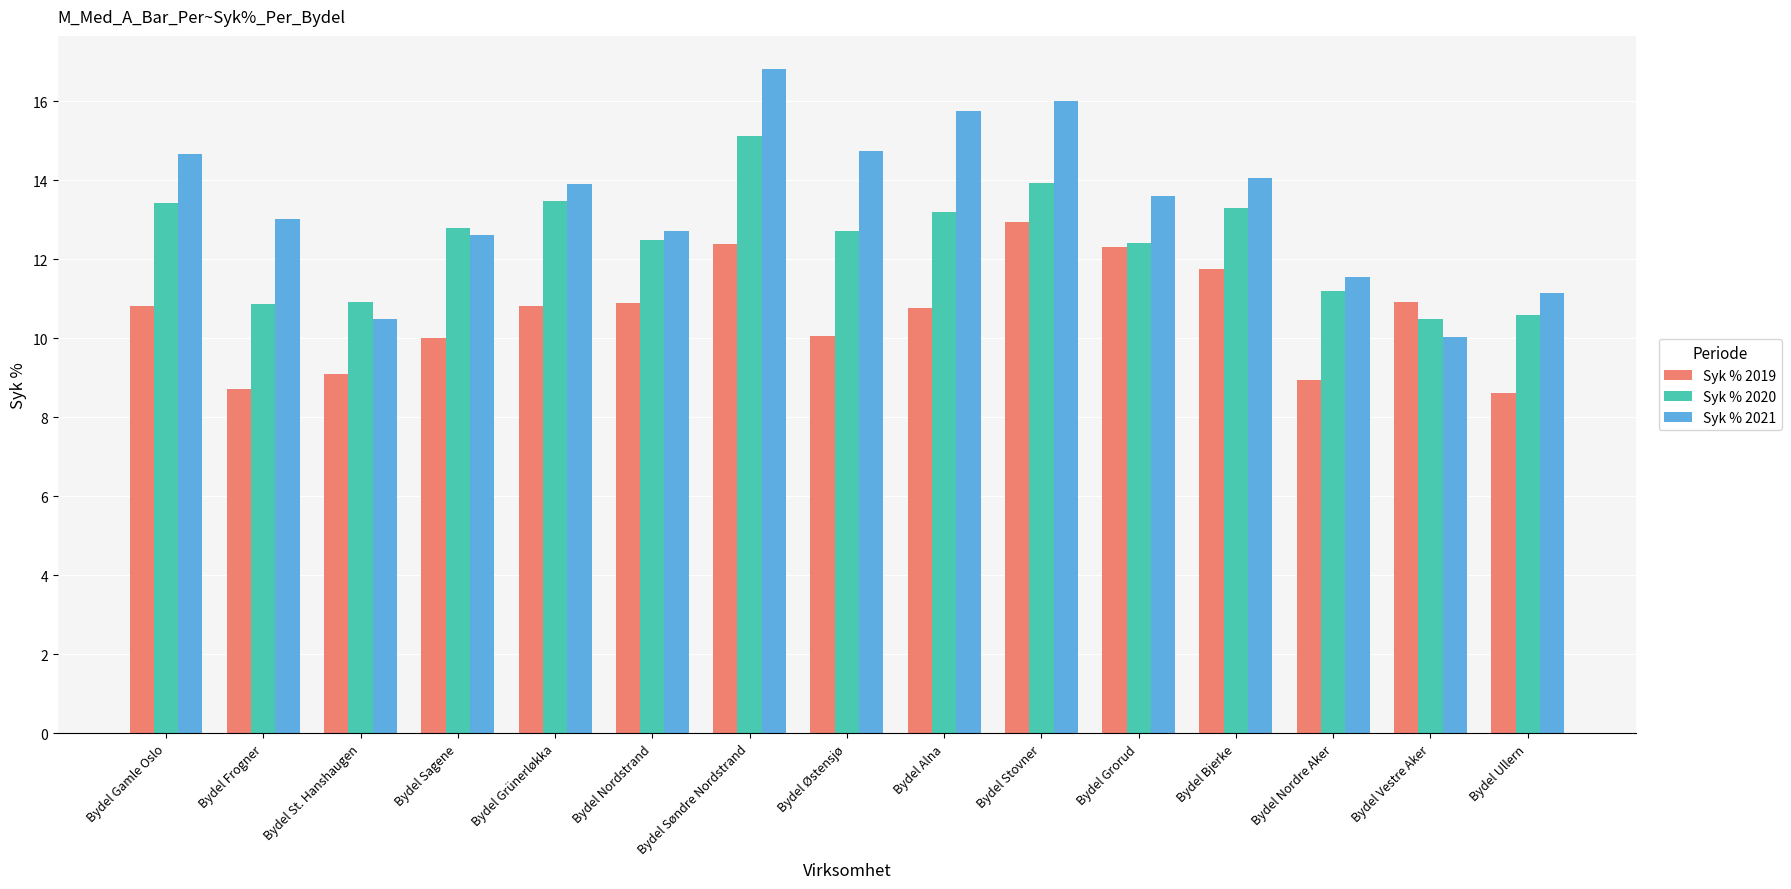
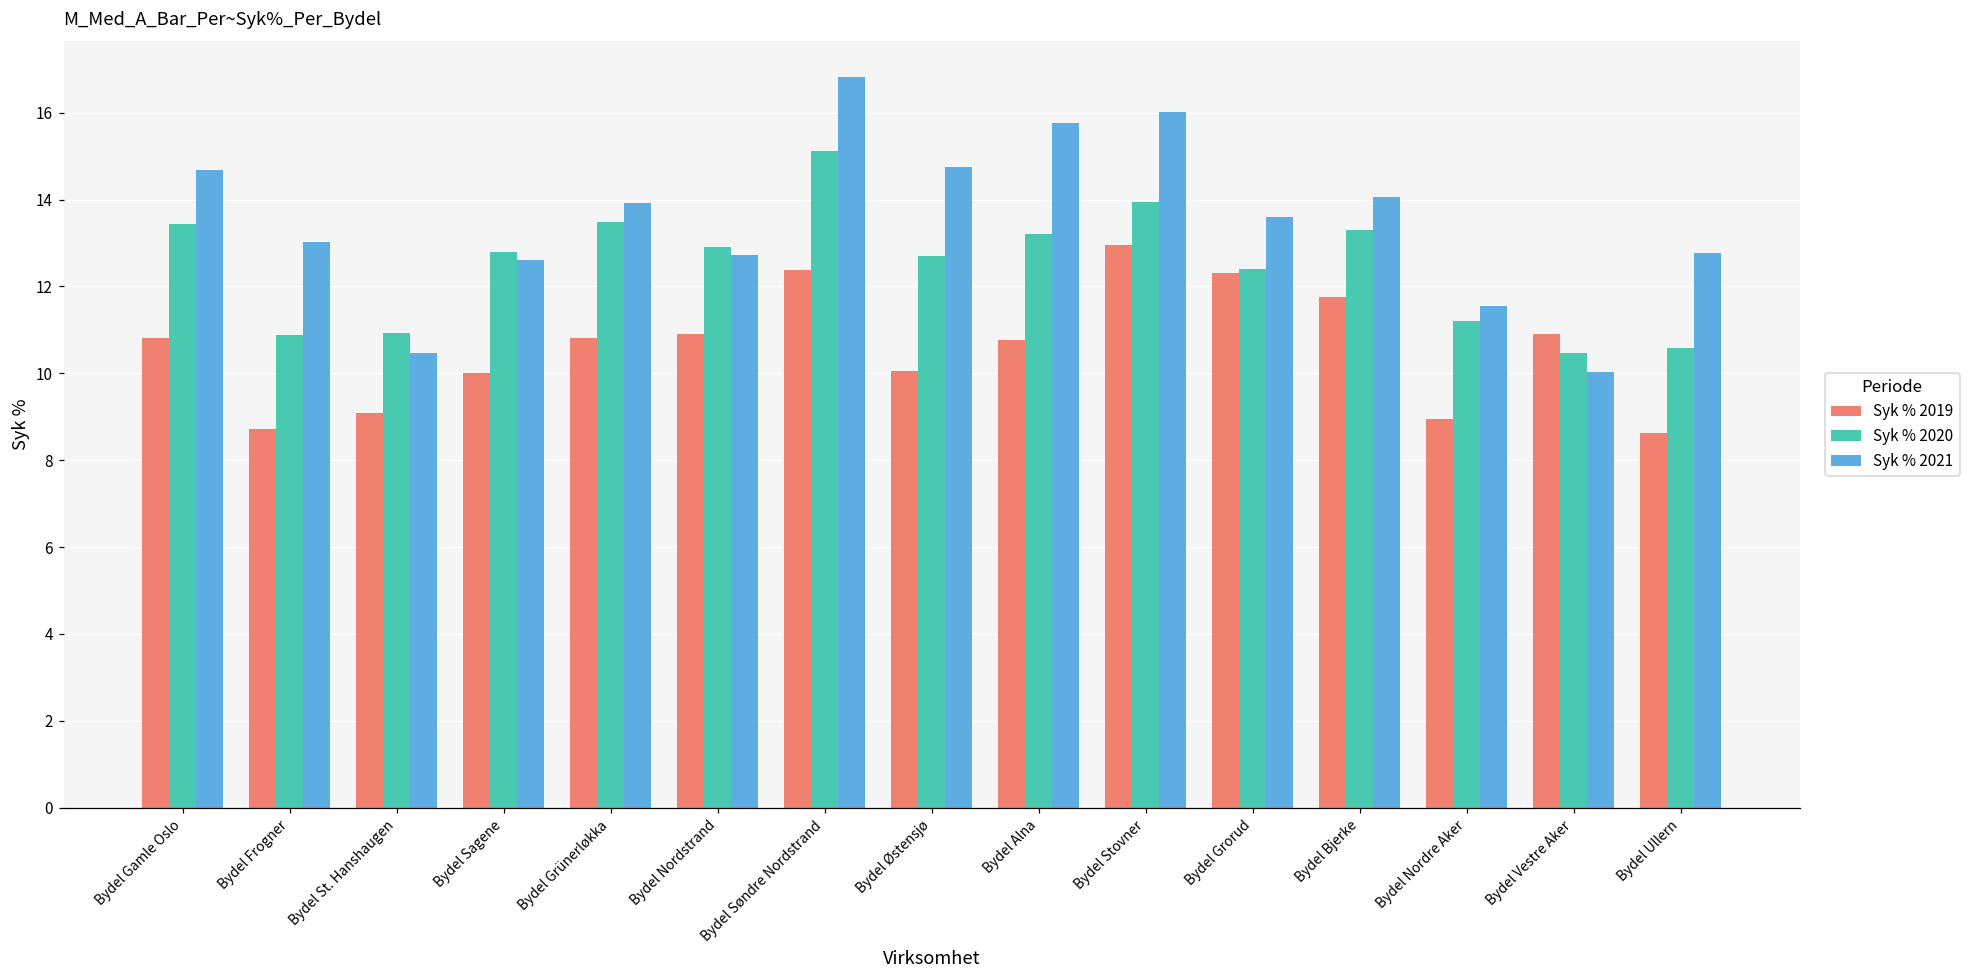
  {
    "Syk % 2019": {
      "Bydel Gamle Oslo": 10.8,
      "Bydel Frogner": 8.7,
      "Bydel St. Hanshaugen": 9.1,
      "Bydel Sagene": 10.0,
      "Bydel Grünerløkka": 10.8,
      "Bydel Nordstrand": 10.9,
      "Bydel Søndre Nordstrand": 12.4,
      "Bydel Østensjø": 10.1,
      "Bydel Alna": 10.8,
      "Bydel Stovner": 13.0,
      "Bydel Grorud": 12.3,
      "Bydel Bjerke": 11.8,
      "Bydel Nordre Aker": 9.0,
      "Bydel Vestre Aker": 10.9,
      "Bydel Ullern": 8.6
    },
    "Syk % 2020": {
      "Bydel Gamle Oslo": 13.4,
      "Bydel Frogner": 10.9,
      "Bydel St. Hanshaugen": 10.9,
      "Bydel Sagene": 12.8,
      "Bydel Grünerløkka": 13.5,
-     "Bydel Nordstrand": 12.5,
+     "Bydel Nordstrand": 12.9,
      "Bydel Søndre Nordstrand": 15.1,
      "Bydel Østensjø": 12.7,
      "Bydel Alna": 13.2,
      "Bydel Stovner": 13.9,
      "Bydel Grorud": 12.4,
      "Bydel Bjerke": 13.3,
      "Bydel Nordre Aker": 11.2,
      "Bydel Vestre Aker": 10.5,
      "Bydel Ullern": 10.6
    },
    "Syk % 2021": {
      "Bydel Gamle Oslo": 14.7,
      "Bydel Frogner": 13.0,
      "Bydel St. Hanshaugen": 10.5,
      "Bydel Sagene": 12.6,
      "Bydel Grünerløkka": 13.9,
      "Bydel Nordstrand": 12.7,
      "Bydel Søndre Nordstrand": 16.8,
      "Bydel Østensjø": 14.7,
      "Bydel Alna": 15.8,
      "Bydel Stovner": 16.0,
      "Bydel Grorud": 13.6,
      "Bydel Bjerke": 14.1,
      "Bydel Nordre Aker": 11.6,
      "Bydel Vestre Aker": 10.0,
-     "Bydel Ullern": 11.1
+     "Bydel Ullern": 12.8
    }
  }
